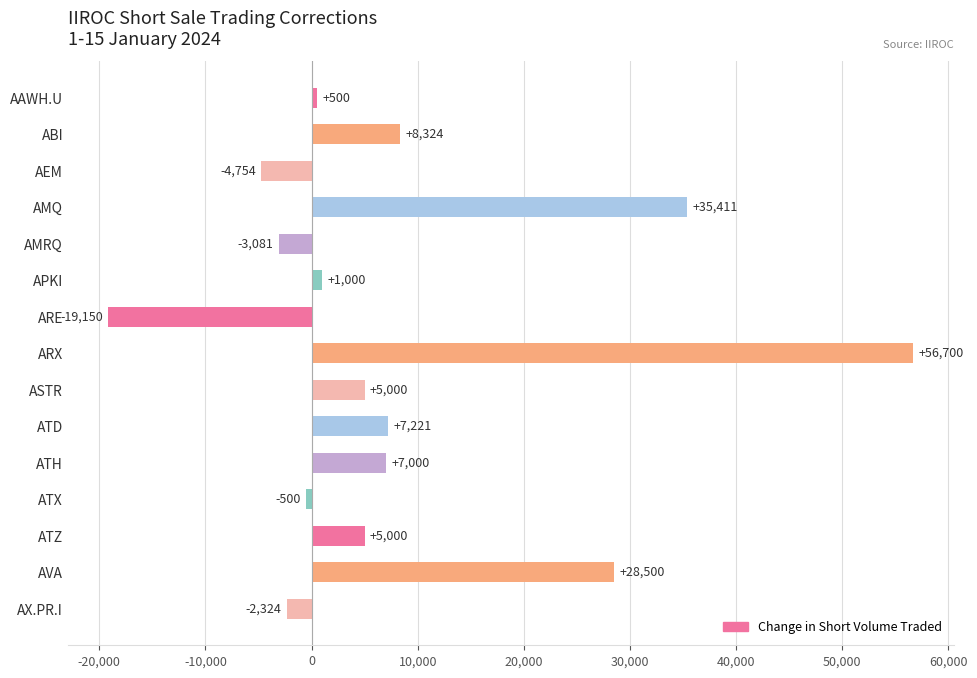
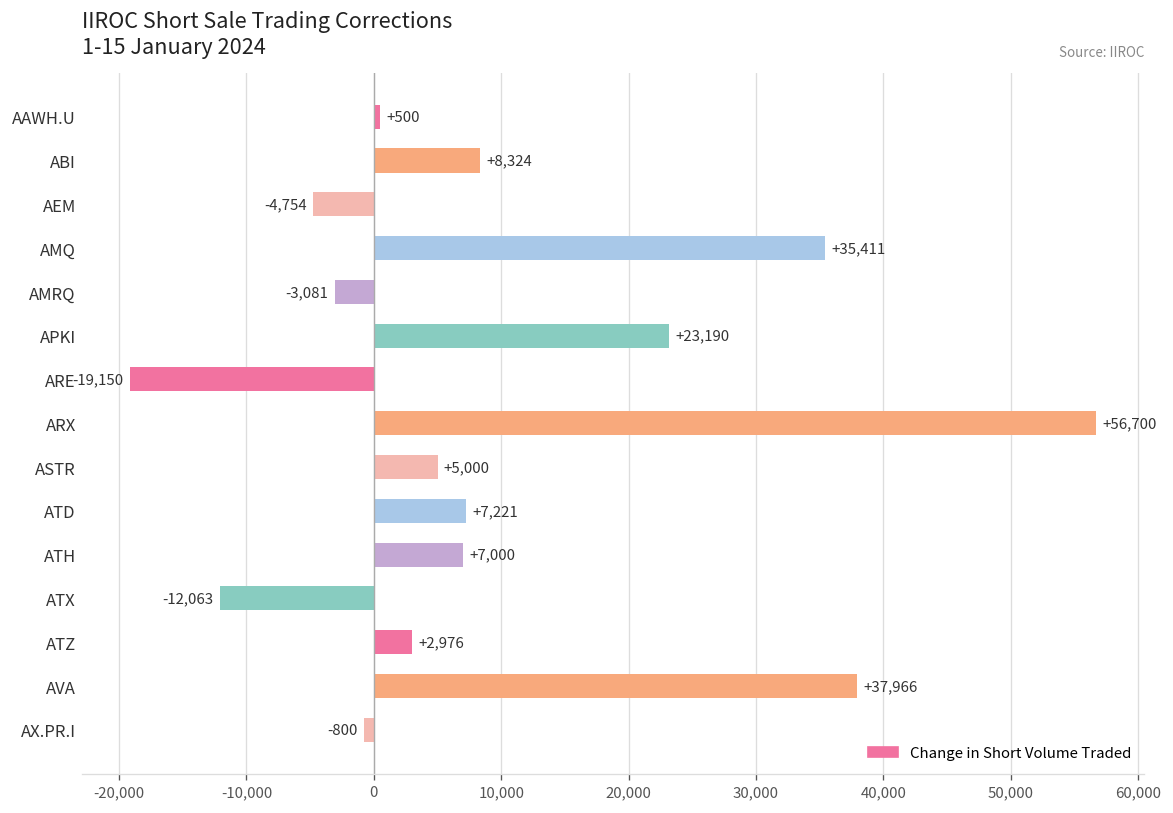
  {
    "AAWH.U": "+500",
    "ABI": "+8,324",
    "AEM": "-4,754",
    "AMQ": "+35,411",
    "AMRQ": "-3,081",
-   "APKI": "+1,000",
+   "APKI": "+23,190",
    "ARE": "-19,150",
    "ARX": "+56,700",
    "ASTR": "+5,000",
    "ATD": "+7,221",
    "ATH": "+7,000",
-   "ATX": "-500",
-   "ATZ": "+5,000",
-   "AVA": "+28,500",
-   "AX.PR.I": "-2,324"
+   "ATX": "-12,063",
+   "ATZ": "+2,976",
+   "AVA": "+37,966",
+   "AX.PR.I": "-800"
  }
